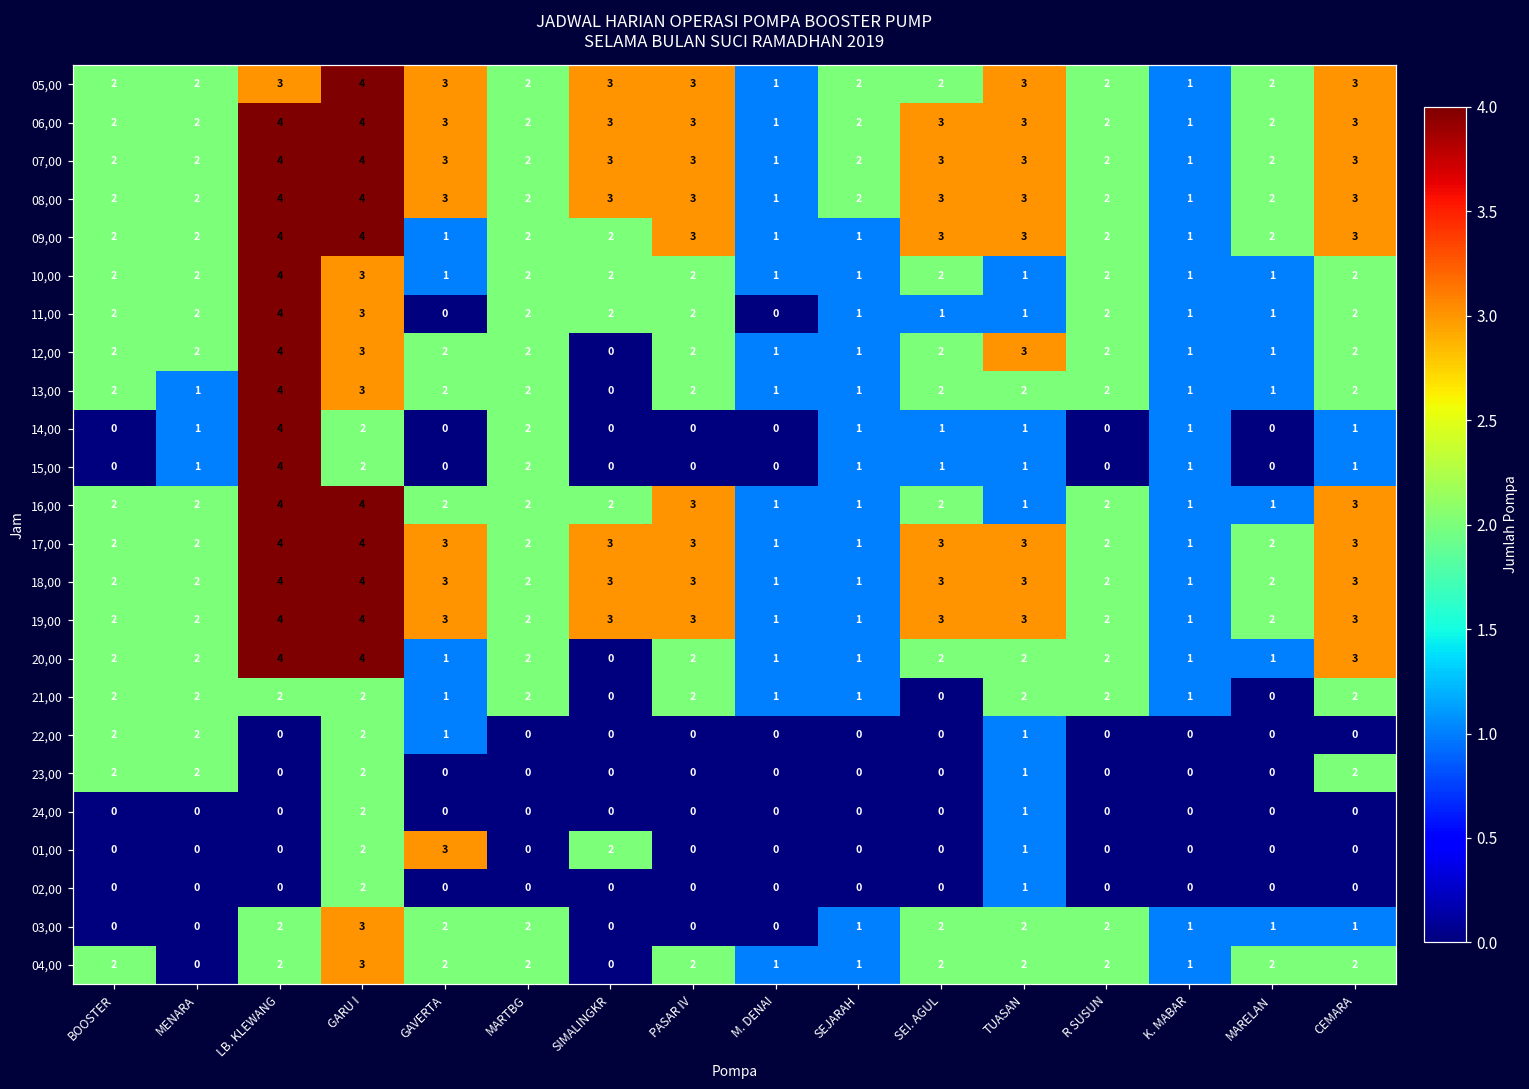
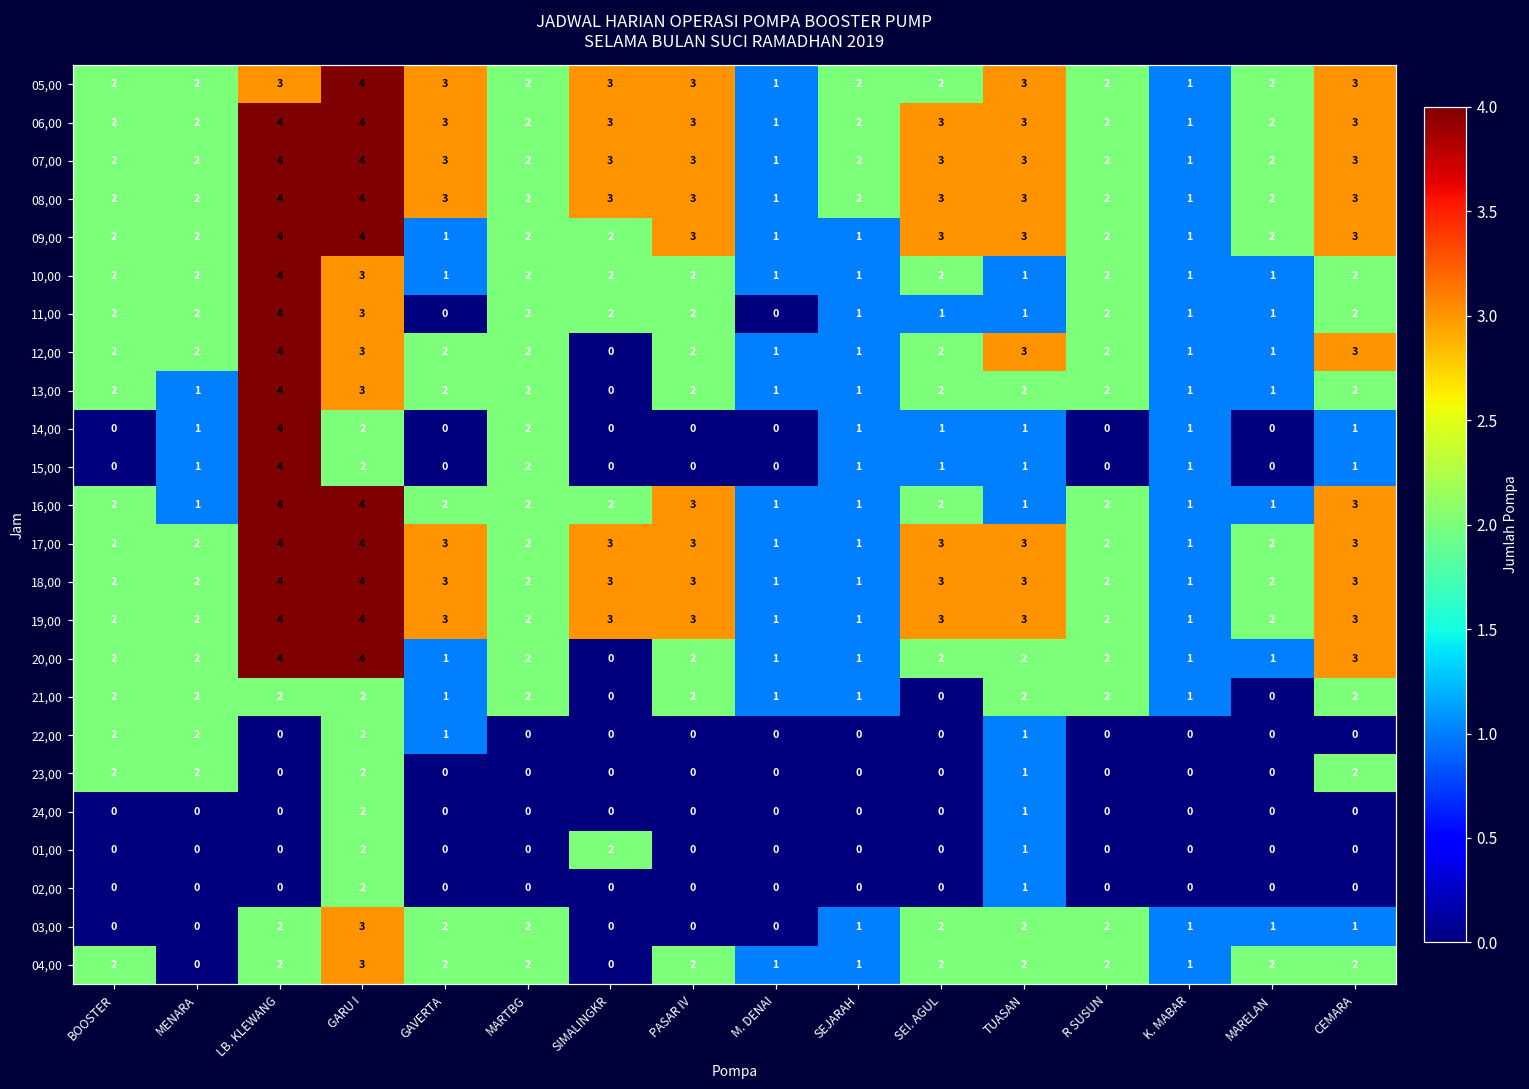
  {
    "12,00": {
      "BOOSTER": 2,
      "MENARA": 2,
      "LB. KLEWANG": 4,
      "GARU I": 3,
      "GAVERTA": 2,
      "MARTBG": 2,
      "SIMALINGKR": 0,
      "PASAR IV": 2,
      "M. DENAI": 1,
      "SEJARAH": 1,
      "SEI. AGUL": 2,
      "TUASAN": 3,
      "R SUSUN": 2,
      "K. MABAR": 1,
      "MARELAN": 1,
-     "CEMARA": 2
+     "CEMARA": 3
    },
    "16,00": {
      "BOOSTER": 2,
-     "MENARA": 2,
+     "MENARA": 1,
      "LB. KLEWANG": 4,
      "GARU I": 4,
      "GAVERTA": 2,
      "MARTBG": 2,
      "SIMALINGKR": 2,
      "PASAR IV": 3,
      "M. DENAI": 1,
      "SEJARAH": 1,
      "SEI. AGUL": 2,
      "TUASAN": 1,
      "R SUSUN": 2,
      "K. MABAR": 1,
      "MARELAN": 1,
      "CEMARA": 3
    },
    "01,00": {
      "BOOSTER": 0,
      "MENARA": 0,
      "LB. KLEWANG": 0,
      "GARU I": 2,
-     "GAVERTA": 3,
+     "GAVERTA": 0,
      "MARTBG": 0,
      "SIMALINGKR": 2,
      "PASAR IV": 0,
      "M. DENAI": 0,
      "SEJARAH": 0,
      "SEI. AGUL": 0,
      "TUASAN": 1,
      "R SUSUN": 0,
      "K. MABAR": 0,
      "MARELAN": 0,
      "CEMARA": 0
    }
  }
